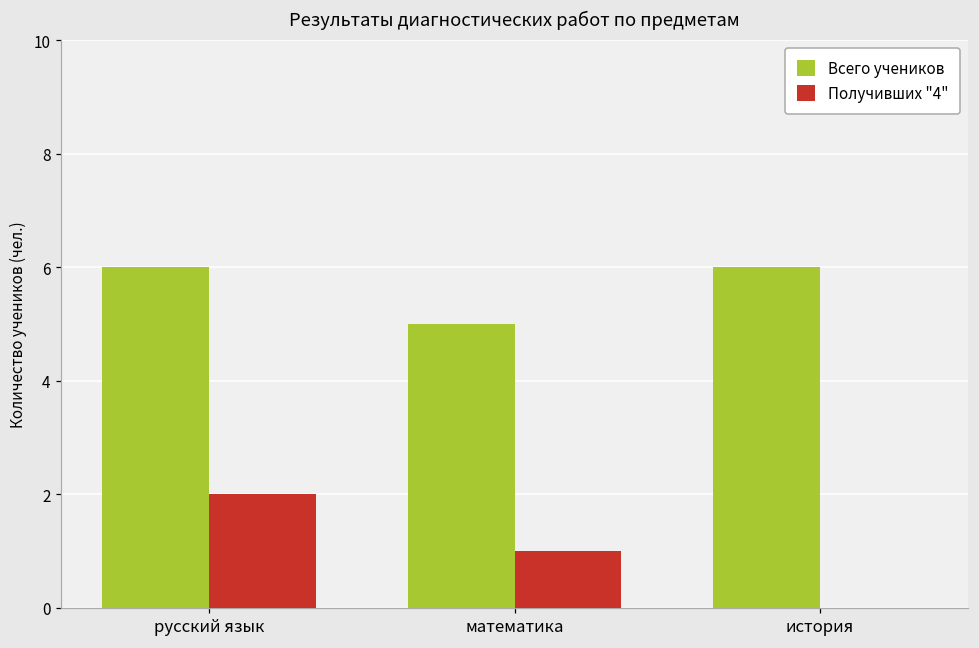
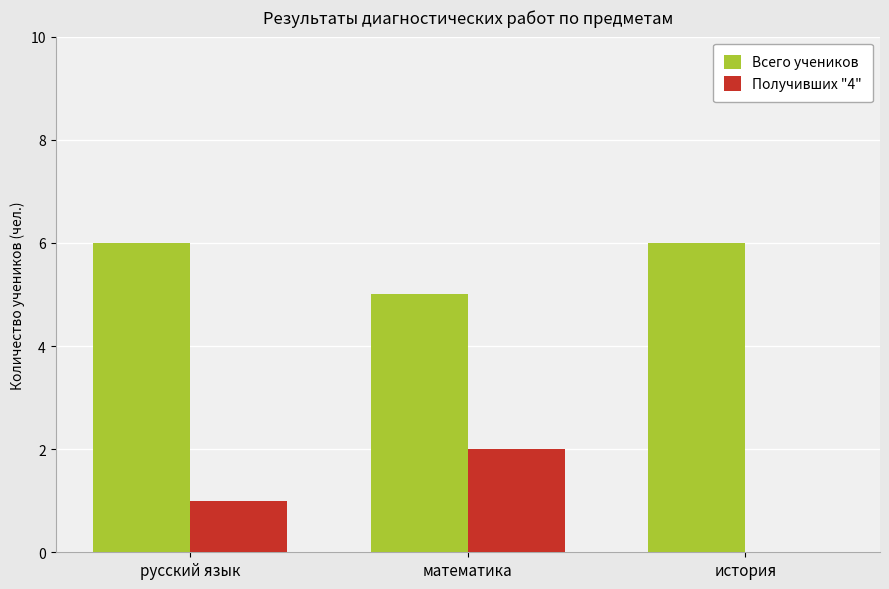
  {
    "Всего учеников": {
      "русский язык": 6,
      "математика": 5,
      "история": 6
    },
    "Получивших \"4\"": {
-     "русский язык": 2,
-     "математика": 1,
+     "русский язык": 1,
+     "математика": 2,
      "история": 0
    }
  }
